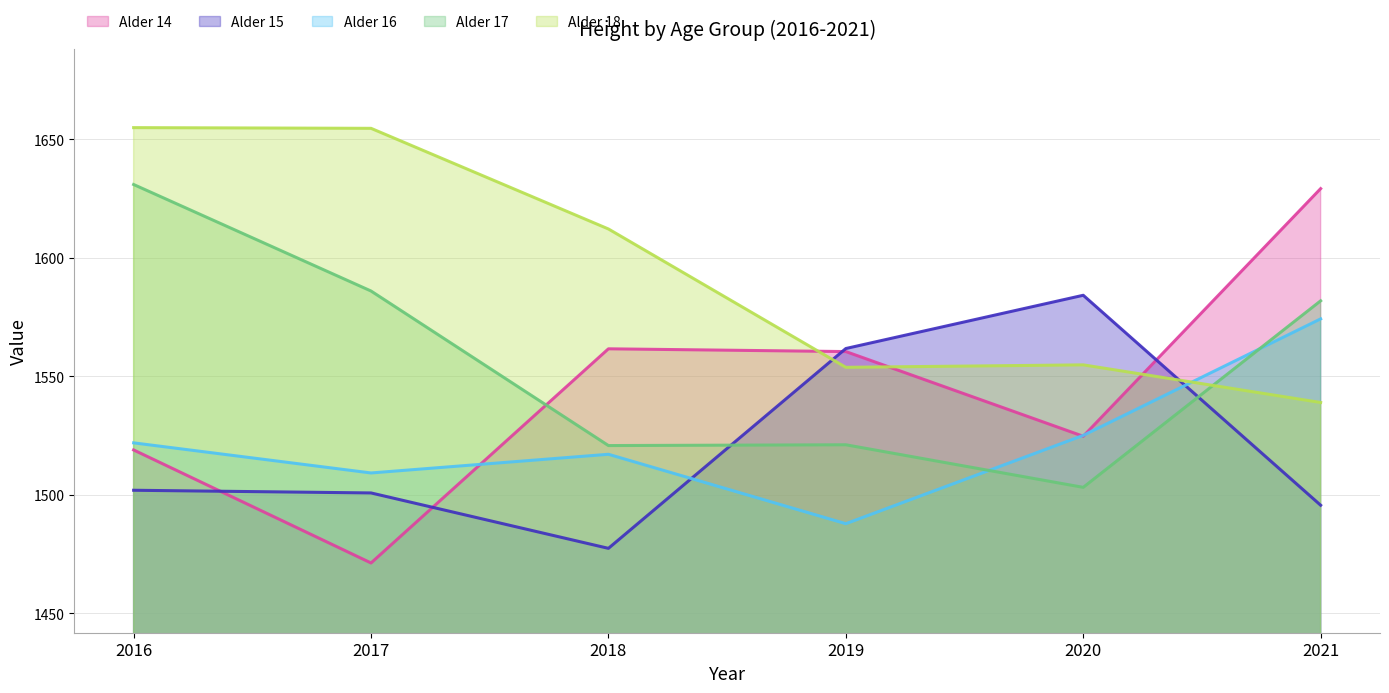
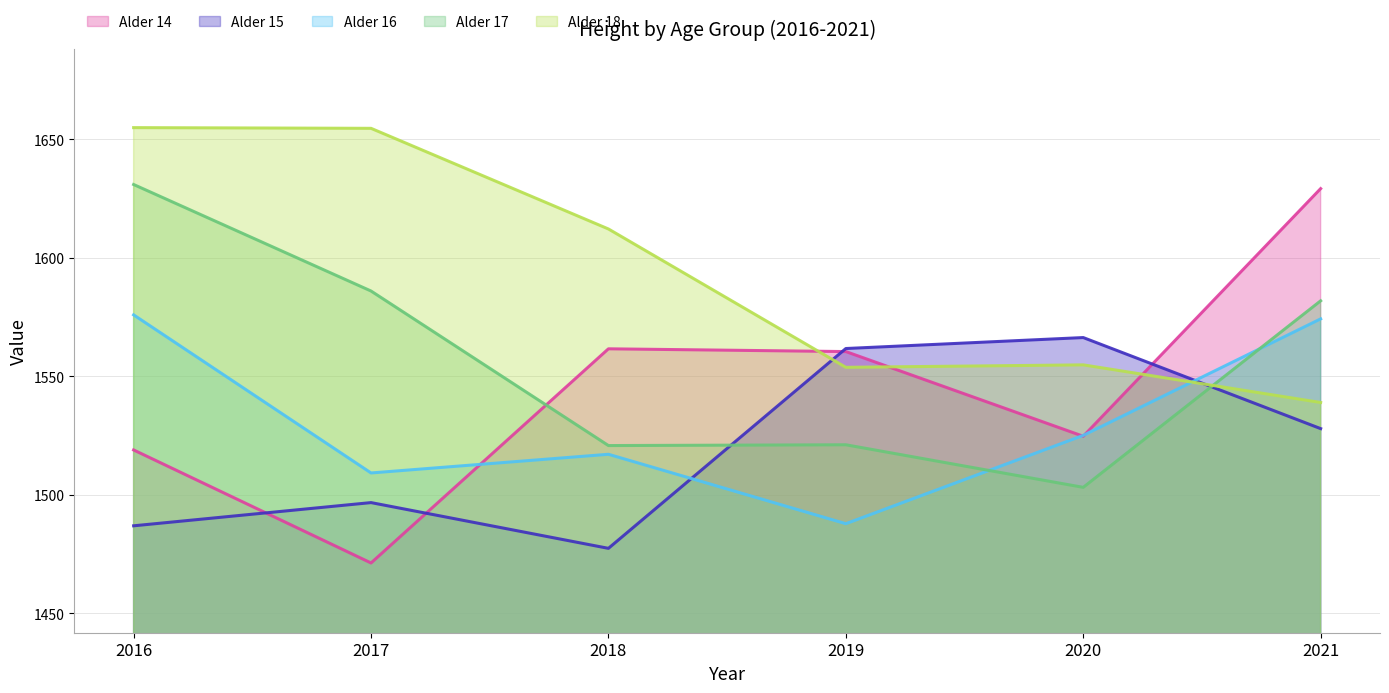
  {
    "Alder 14": {
      "2016": 1519,
      "2017": 1471,
      "2018": 1562,
      "2019": 1561,
      "2021": 1629
    },
    "Alder 15": {
-     "2016": 1502,
-     "2017": 1501,
+     "2016": 1487,
+     "2017": 1497,
      "2018": 1477,
      "2019": 1562,
-     "2020": 1584,
-     "2021": 1496
+     "2020": 1566,
+     "2021": 1528
    },
    "Alder 16": {
-     "2016": 1522,
+     "2016": 1576,
      "2017": 1509,
      "2018": 1517,
      "2019": 1488,
      "2021": 1574
    }
  }
